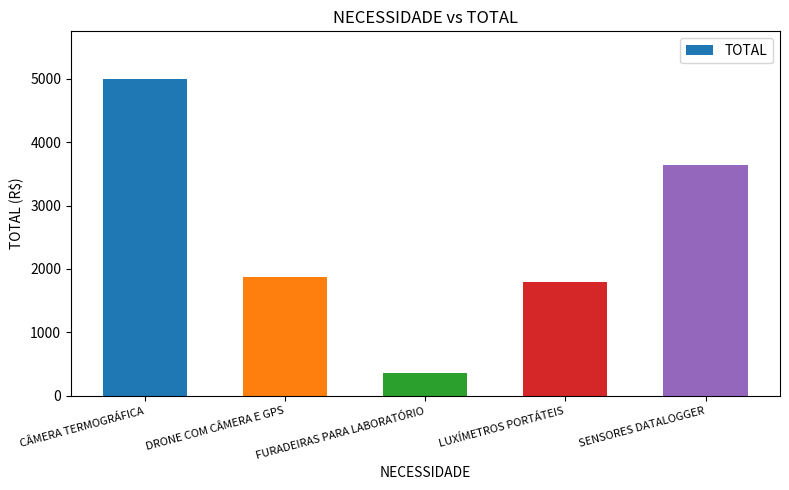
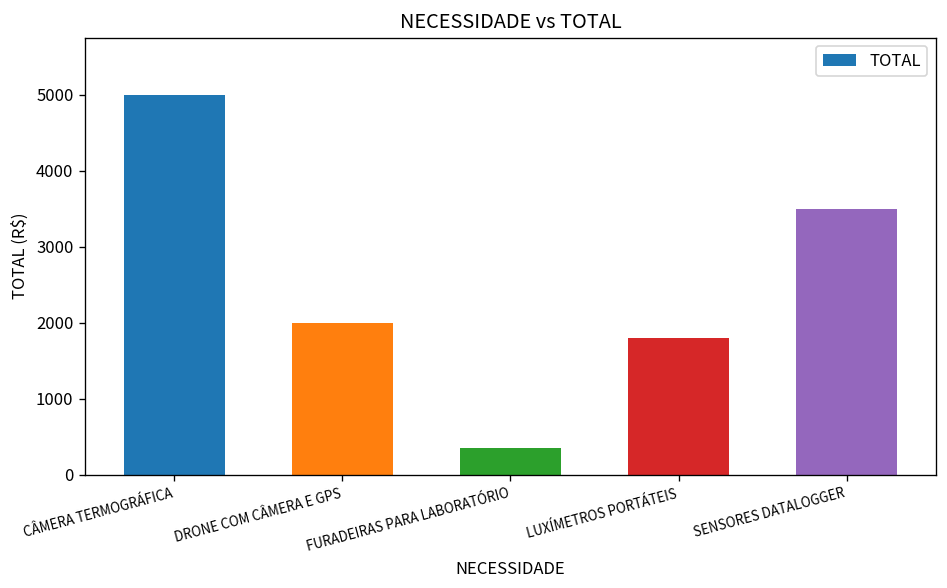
  {
    "CÂMERA TERMOGRÁFICA": 5000,
-   "DRONE COM CÂMERA E GPS": 1900,
+   "DRONE COM CÂMERA E GPS": 2000,
    "FURADEIRAS PARA LABORATÓRIO": 400,
    "LUXÍMETROS PORTÁTEIS": 1800,
-   "SENSORES DATALOGGER": 3600
+   "SENSORES DATALOGGER": 3500
  }
